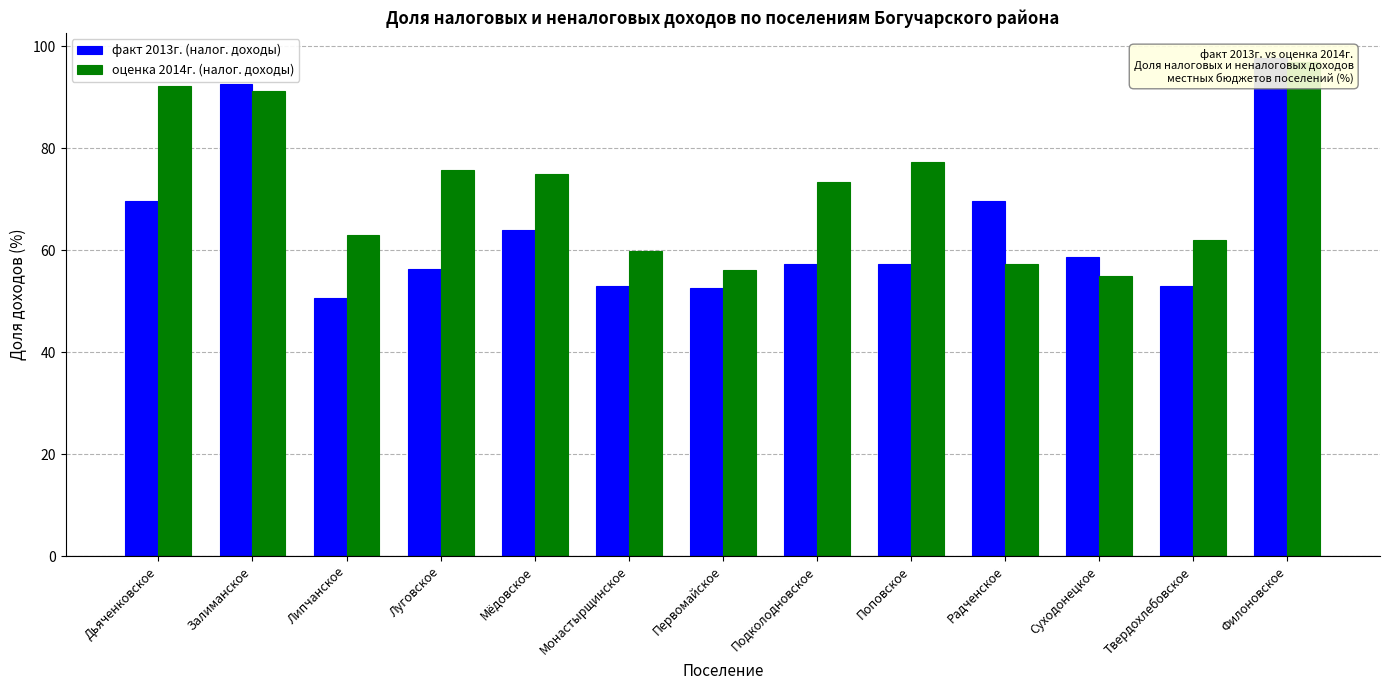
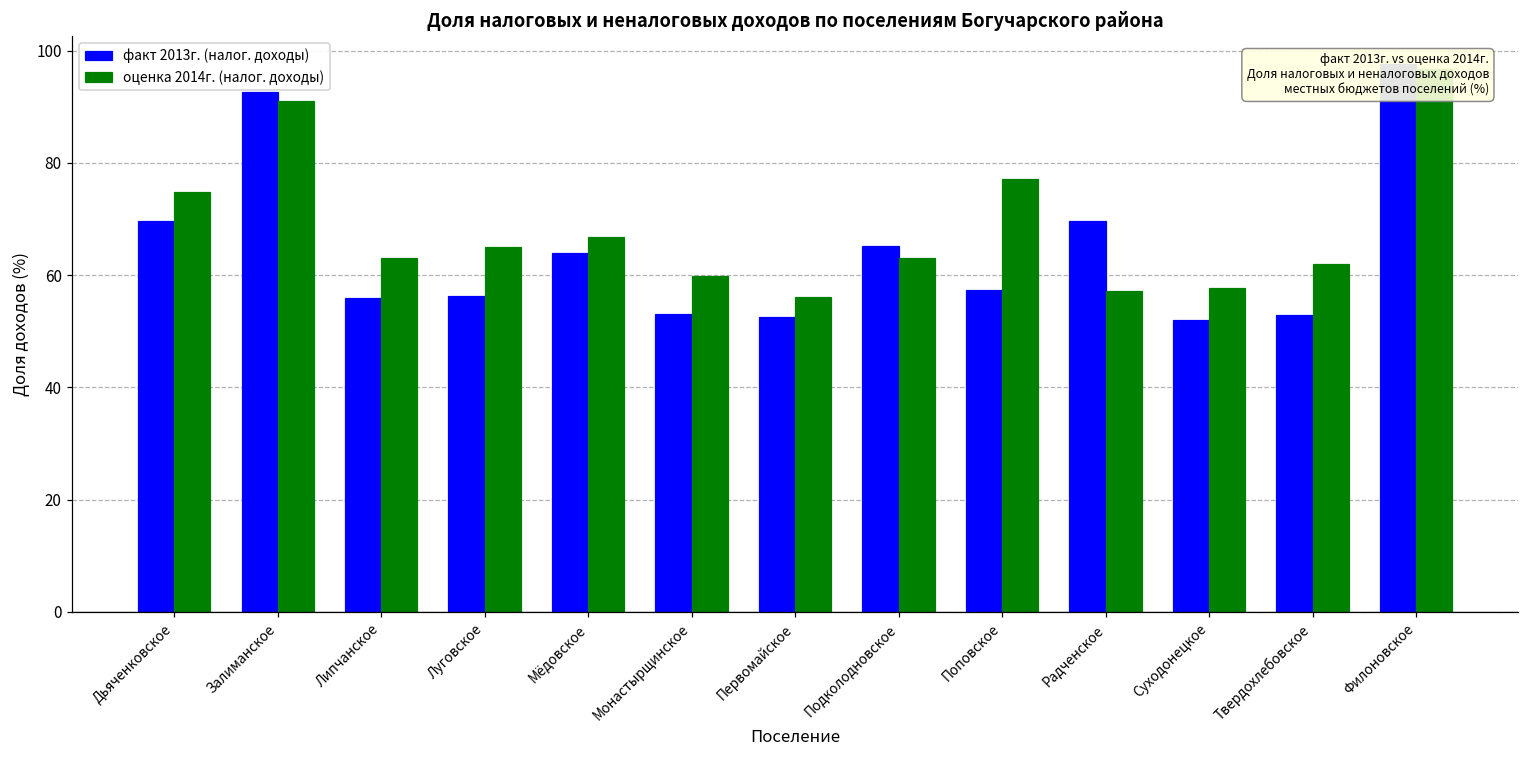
  {
    "факт 2013г. (налог. доходы)": {
      "Дьяченковское": 70,
      "Залиманское": 93,
-     "Липчанское": 51,
+     "Липчанское": 56,
      "Луговское": 56,
      "Мёдовское": 64,
      "Монастырщинское": 53,
      "Первомайское": 53,
-     "Подколодновское": 57,
+     "Подколодновское": 65,
      "Поповское": 57,
      "Радченское": 70,
-     "Суходонецкое": 59,
+     "Суходонецкое": 52,
      "Твердохлебовское": 53
    },
    "оценка 2014г. (налог. доходы)": {
-     "Дьяченковское": 92,
+     "Дьяченковское": 75,
      "Залиманское": 91,
      "Липчанское": 63,
-     "Луговское": 76,
-     "Мёдовское": 75,
+     "Луговское": 65,
+     "Мёдовское": 67,
      "Монастырщинское": 60,
      "Первомайское": 56,
-     "Подколодновское": 73,
+     "Подколодновское": 63,
      "Поповское": 77,
      "Радченское": 57,
-     "Суходонецкое": 55,
+     "Суходонецкое": 58,
      "Твердохлебовское": 62
    }
  }
